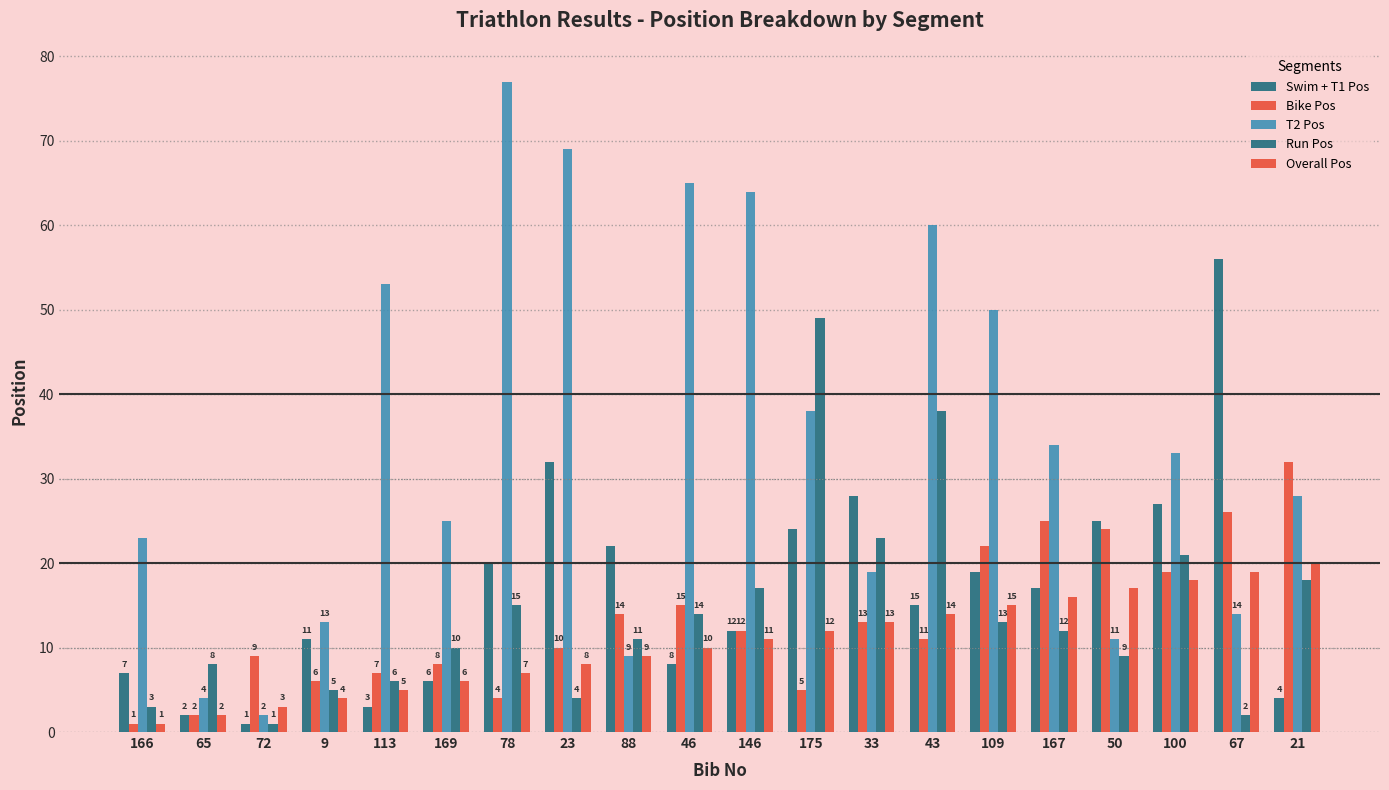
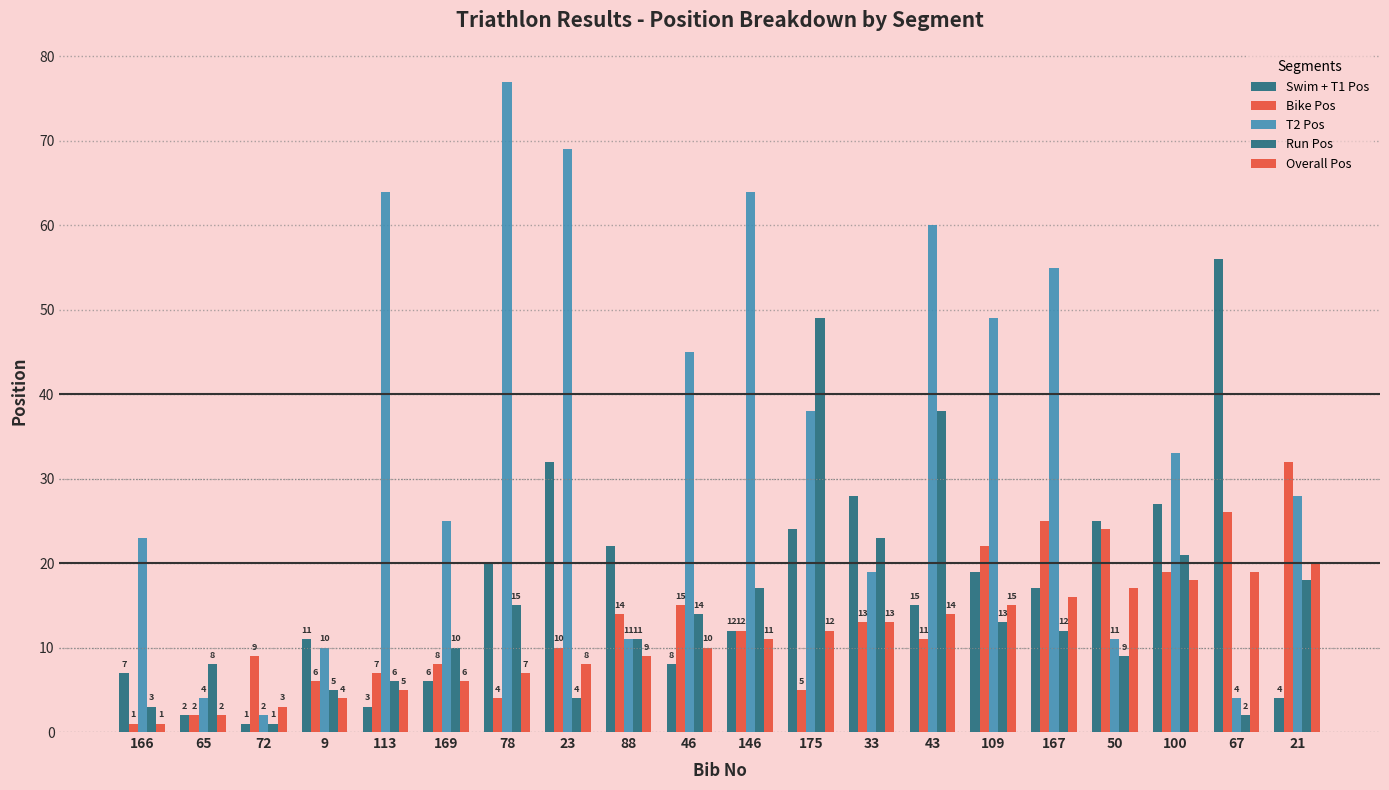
  {
    "T2 Pos": {
      "65": 4,
      "72": 2,
-     "9": 13,
-     "113": 53,
-     "88": 9,
-     "46": 65,
-     "109": 50,
-     "167": 34,
+     "9": 10,
+     "113": 64,
+     "88": 11,
+     "46": 45,
+     "109": 49,
+     "167": 55,
      "50": 11,
-     "67": 14
+     "67": 4
    }
  }
